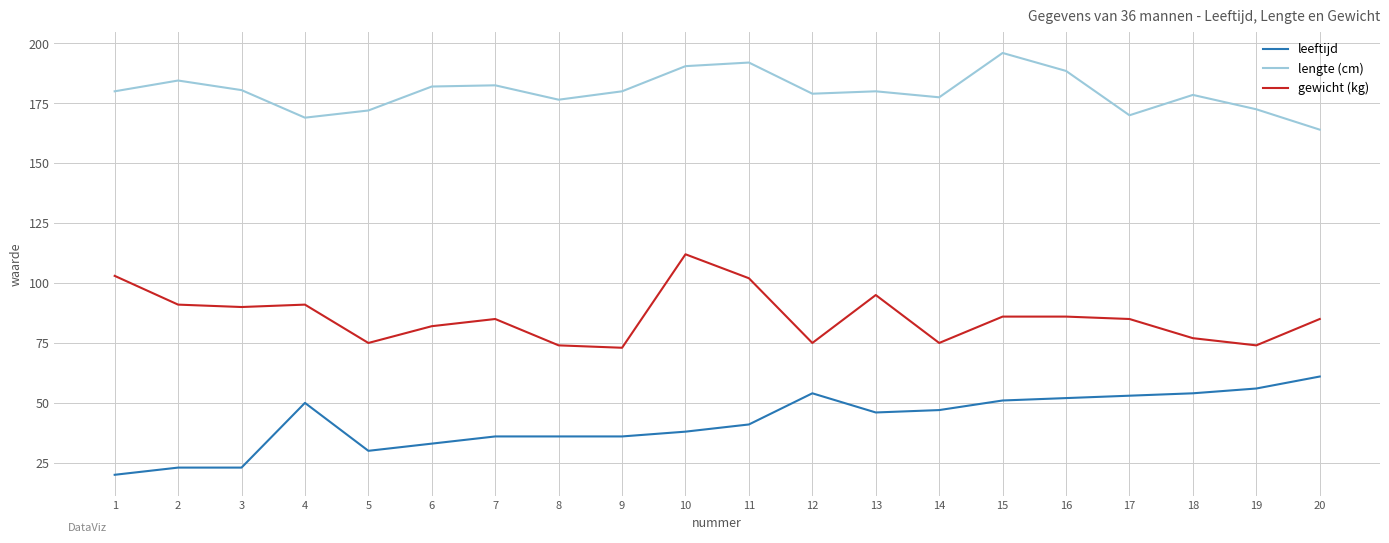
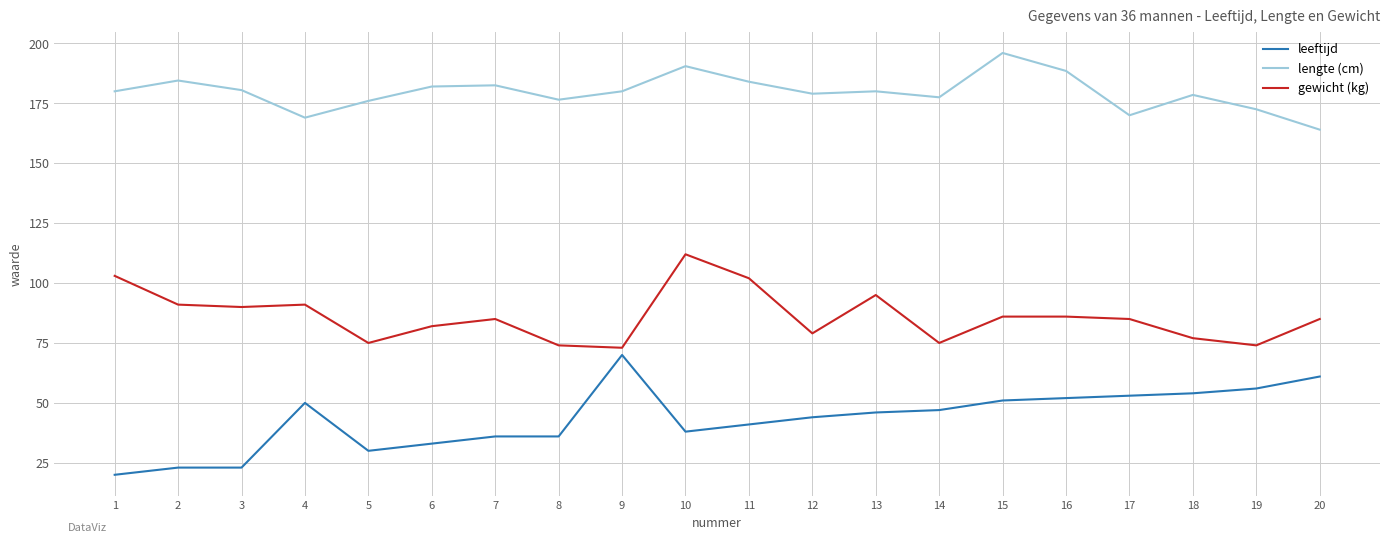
  {
    "leeftijd": {
      "1": 20,
      "2": 23,
      "3": 23,
      "4": 50,
      "5": 30,
      "6": 33,
      "7": 36,
      "8": 36,
-     "9": 36,
+     "9": 70,
      "10": 38,
      "11": 41,
-     "12": 54,
+     "12": 44,
      "13": 46,
      "14": 47,
      "15": 51,
      "16": 52,
      "17": 53,
      "18": 54,
      "19": 56,
      "20": 61
    },
    "lengte (cm)": {
      "1": 180,
      "2": 185,
      "3": 181,
      "4": 169,
-     "5": 172,
+     "5": 176,
      "6": 182,
      "7": 183,
      "8": 177,
      "9": 180,
      "10": 191,
-     "11": 192,
+     "11": 184,
      "12": 179,
      "13": 180,
      "14": 178,
      "15": 196,
      "16": 189,
      "17": 170,
      "18": 179,
      "19": 173,
      "20": 164
    },
    "gewicht (kg)": {
      "1": 103,
      "2": 91,
      "3": 90,
      "4": 91,
      "5": 75,
      "6": 82,
      "7": 85,
      "8": 74,
      "9": 73,
      "10": 112,
      "11": 102,
-     "12": 75,
+     "12": 79,
      "13": 95,
      "14": 75,
      "15": 86,
      "16": 86,
      "17": 85,
      "18": 77,
      "19": 74,
      "20": 85
    }
  }
